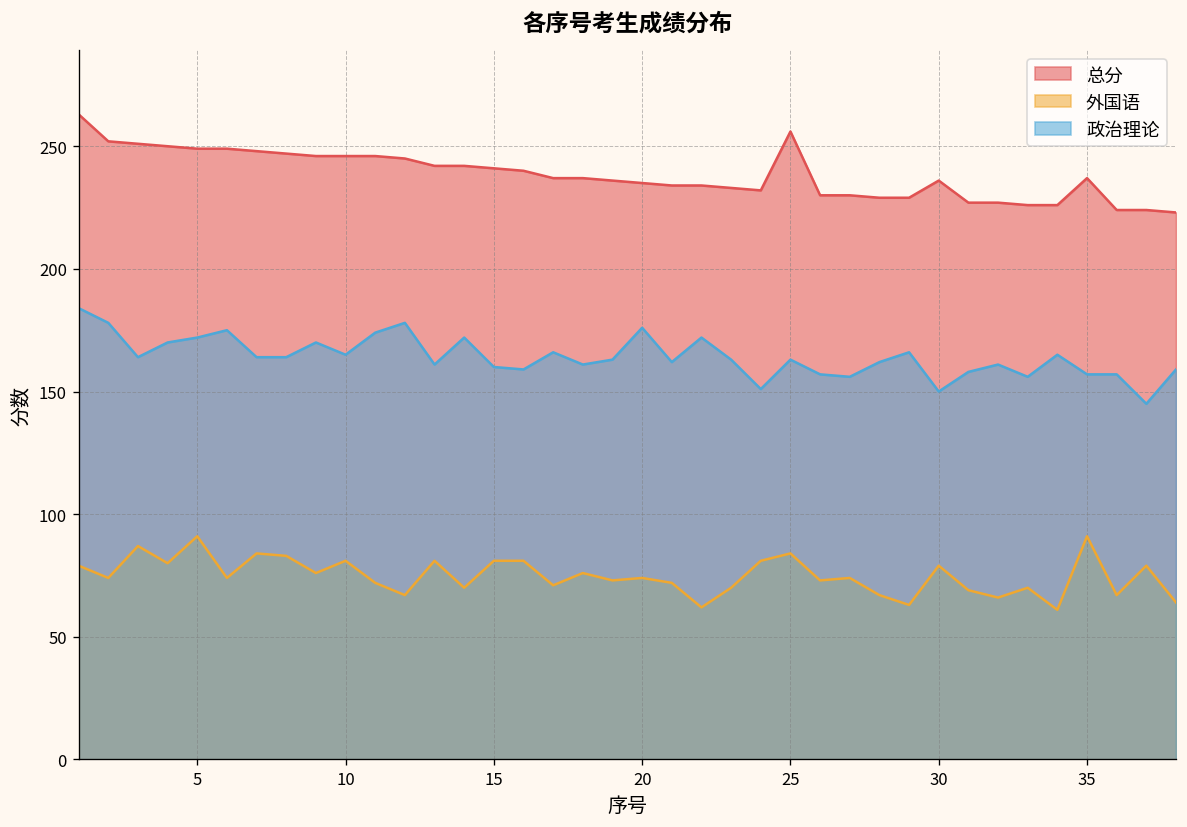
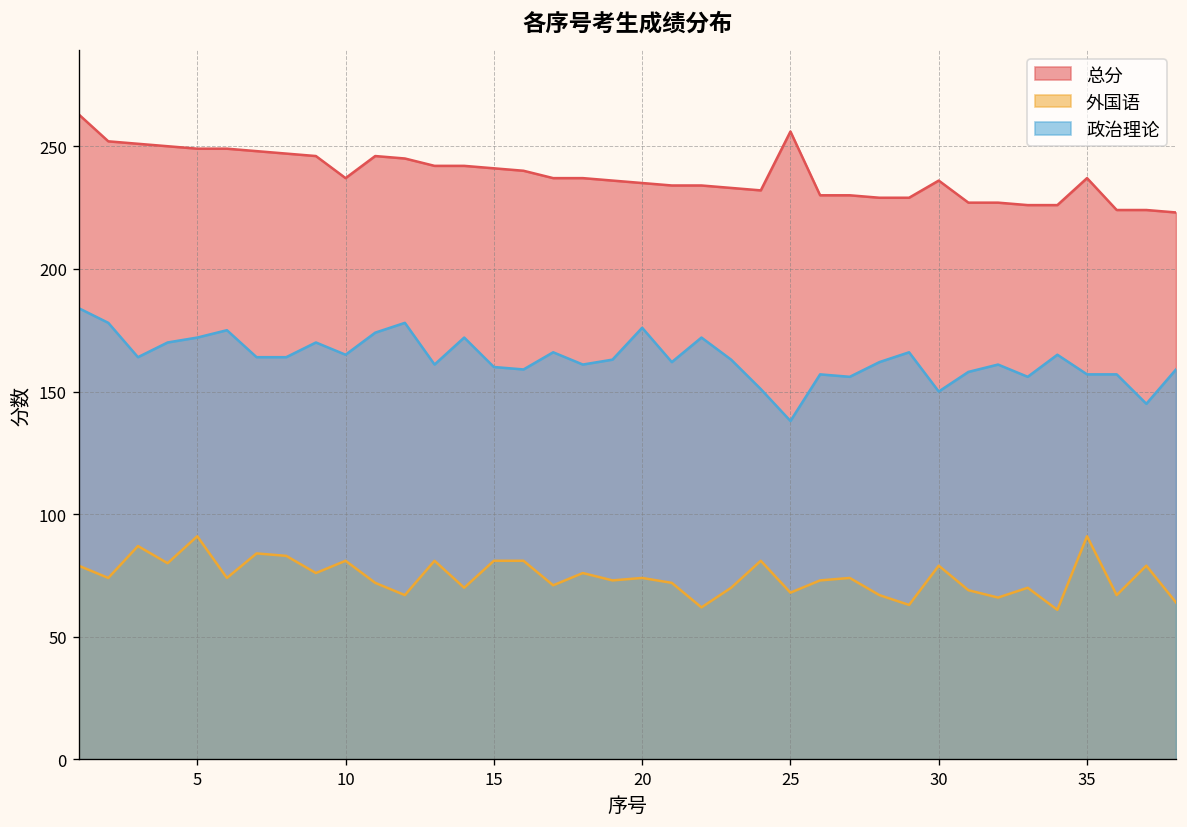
  {
    "总分": {
      "5": 249,
-     "10": 246,
+     "10": 237,
      "15": 241,
      "20": 235,
      "25": 256,
      "30": 236,
      "35": 237
    },
    "外国语": {
      "5": 91,
      "10": 81,
      "15": 81,
      "20": 74,
-     "25": 84,
+     "25": 68,
      "30": 79,
      "35": 91
    },
    "政治理论": {
      "5": 172,
      "10": 165,
      "15": 160,
      "20": 176,
-     "25": 163,
+     "25": 138,
      "30": 150,
      "35": 157
    }
  }
